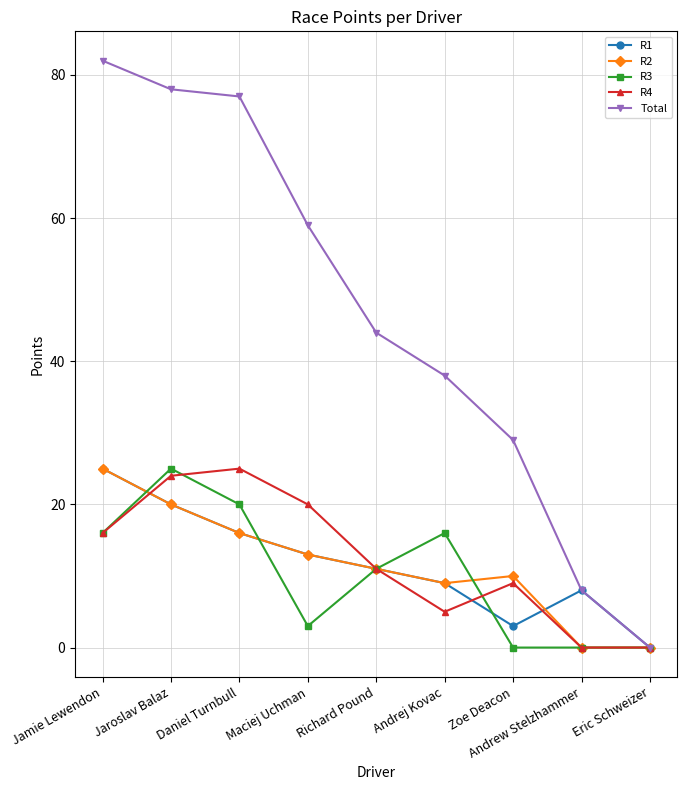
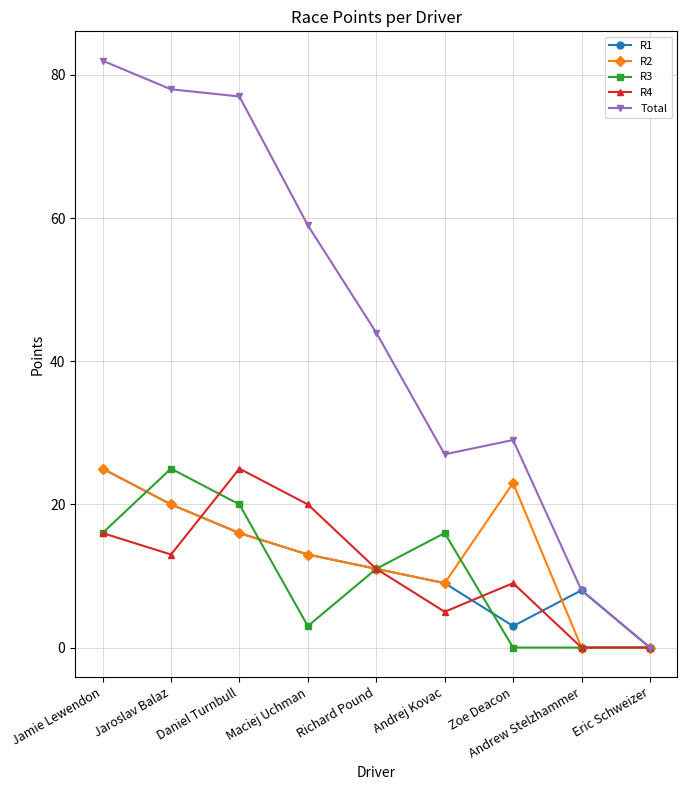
  {
    "R1": {
      "Zoe Deacon": 3
    },
    "R2": {
-     "Zoe Deacon": 10
+     "Zoe Deacon": 23
    },
    "R3": {
      "Jaroslav Balaz": 25,
      "Daniel Turnbull": 20,
      "Maciej Uchman": 3,
      "Andrej Kovac": 16,
      "Zoe Deacon": 0
    },
    "R4": {
-     "Jaroslav Balaz": 24,
+     "Jaroslav Balaz": 13,
      "Daniel Turnbull": 25,
      "Maciej Uchman": 20,
      "Andrej Kovac": 5,
      "Zoe Deacon": 9
    },
    "Total": {
      "Jamie Lewendon": 82,
      "Jaroslav Balaz": 78,
      "Daniel Turnbull": 77,
      "Maciej Uchman": 59,
      "Richard Pound": 44,
-     "Andrej Kovac": 38,
+     "Andrej Kovac": 27,
      "Zoe Deacon": 29
    }
  }
